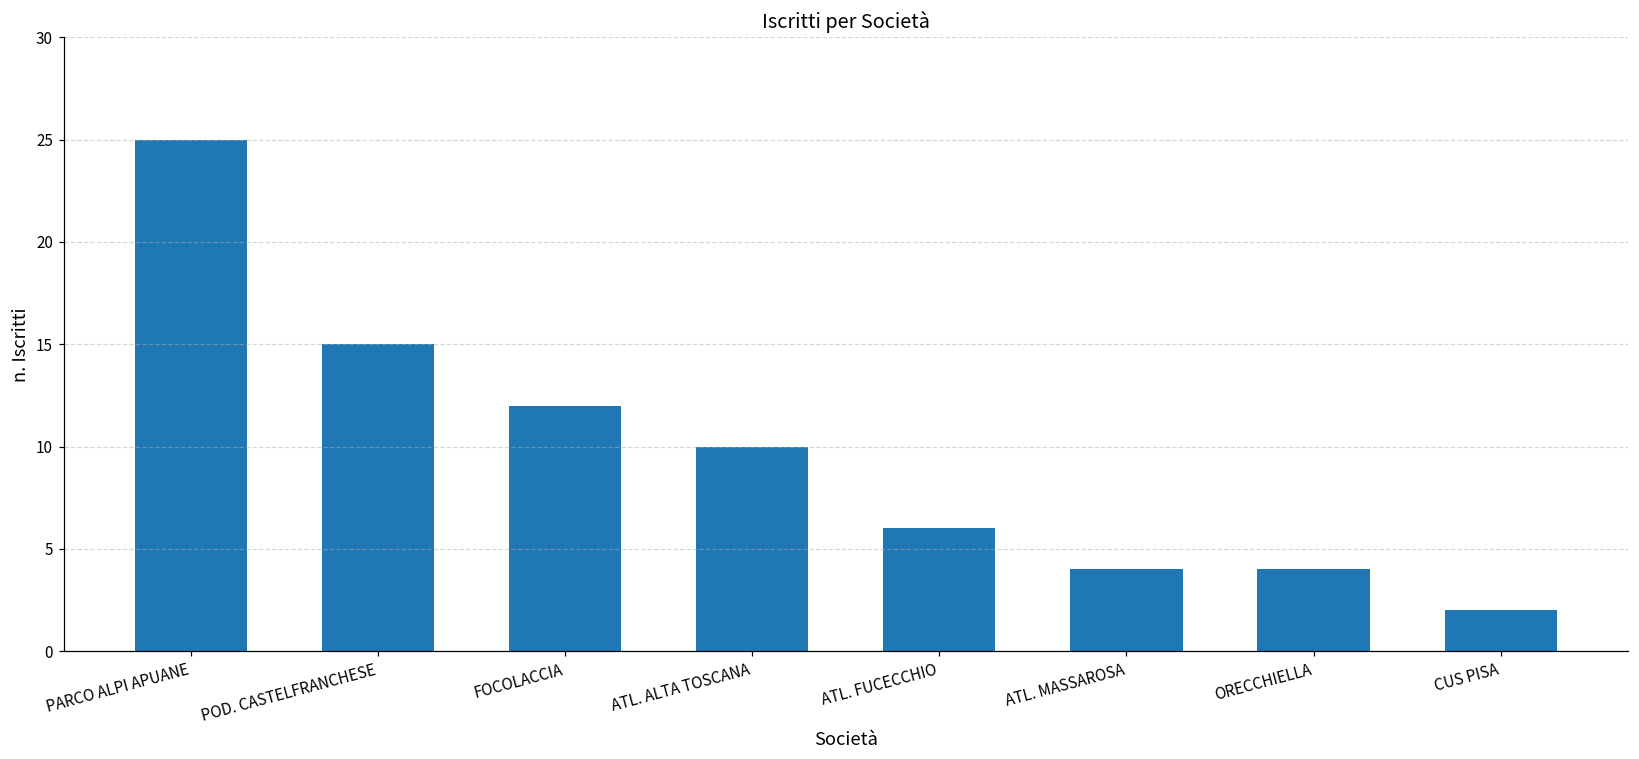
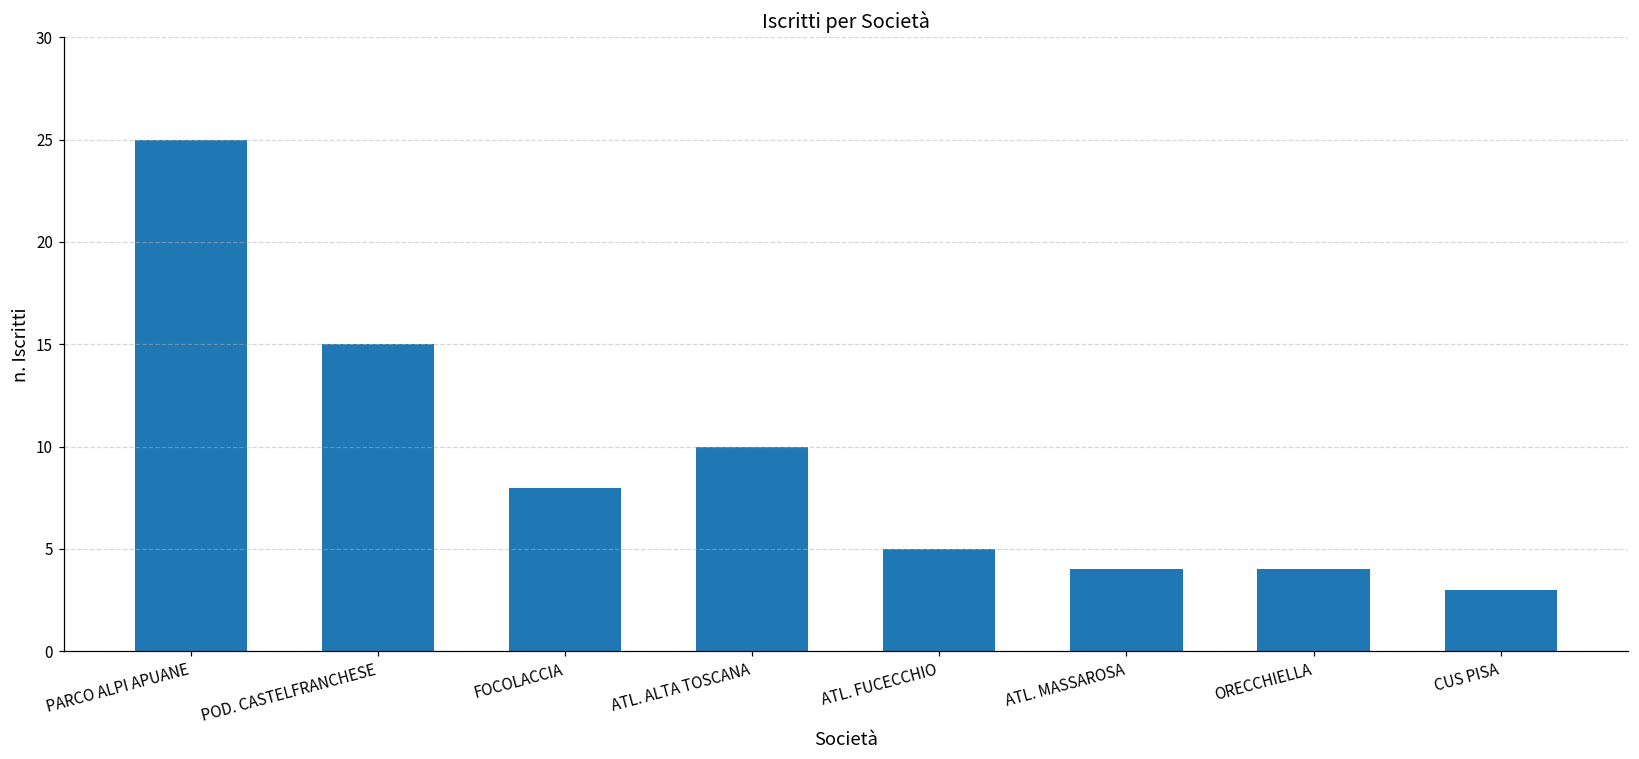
  {
    "PARCO ALPI APUANE": 25,
    "POD. CASTELFRANCHESE": 15,
-   "FOCOLACCIA": 12,
+   "FOCOLACCIA": 8,
    "ATL. ALTA TOSCANA": 10,
-   "ATL. FUCECCHIO": 6,
+   "ATL. FUCECCHIO": 5,
    "ATL. MASSAROSA": 4,
    "ORECCHIELLA": 4,
-   "CUS PISA": 2
+   "CUS PISA": 3
  }
